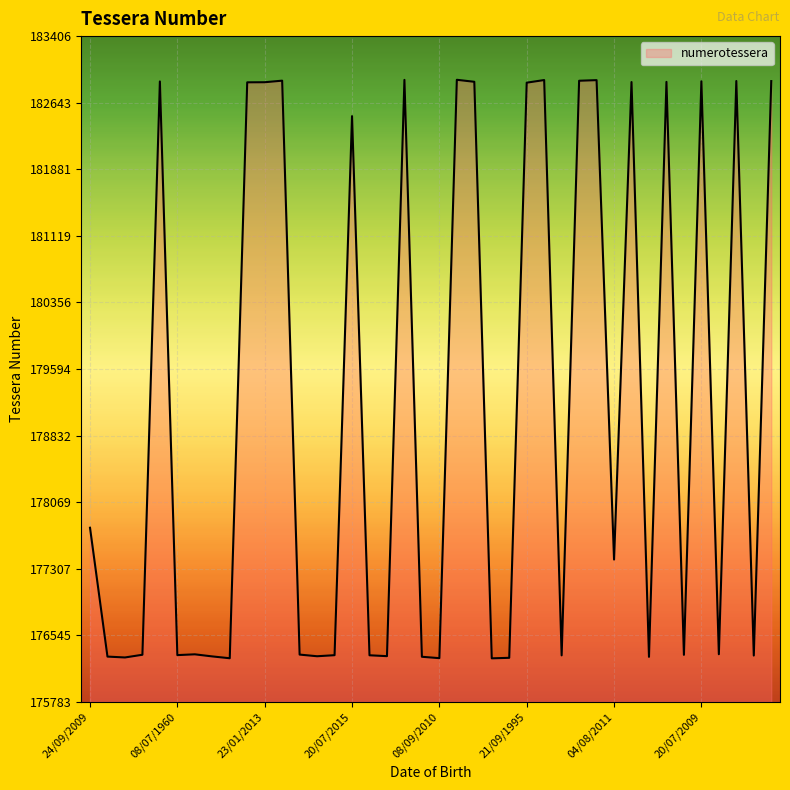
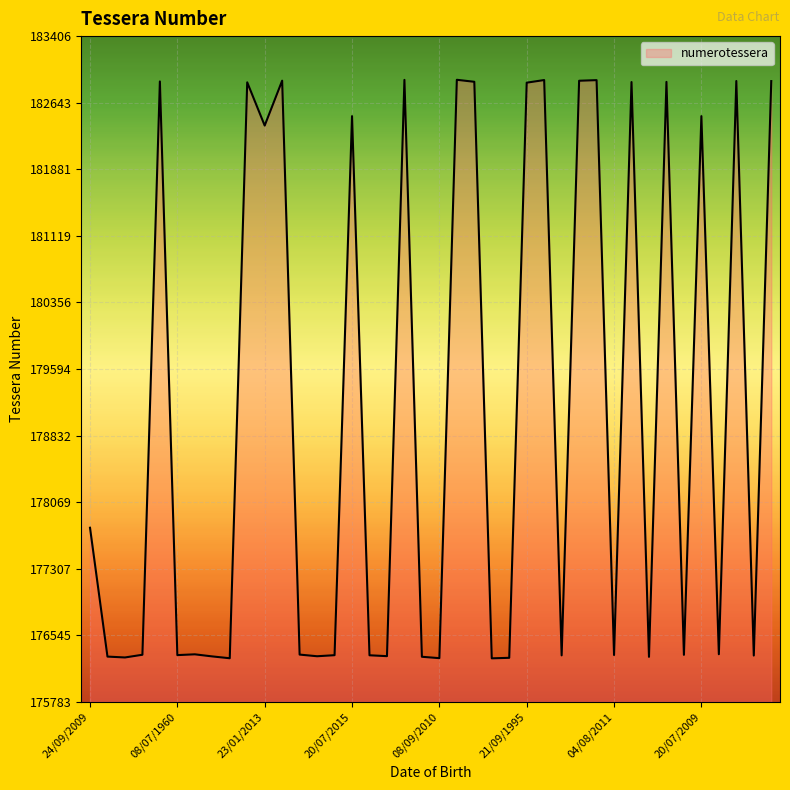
  {
    "24/09/2009": 177800,
    "08/07/1960": 176300,
-   "23/01/2013": 182900,
+   "23/01/2013": 182400,
    "20/07/2015": 182500,
    "08/09/2010": 176300,
    "21/09/1995": 182900,
-   "04/08/2011": 177400,
-   "20/07/2009": 182900
+   "04/08/2011": 176300,
+   "20/07/2009": 182500
  }
